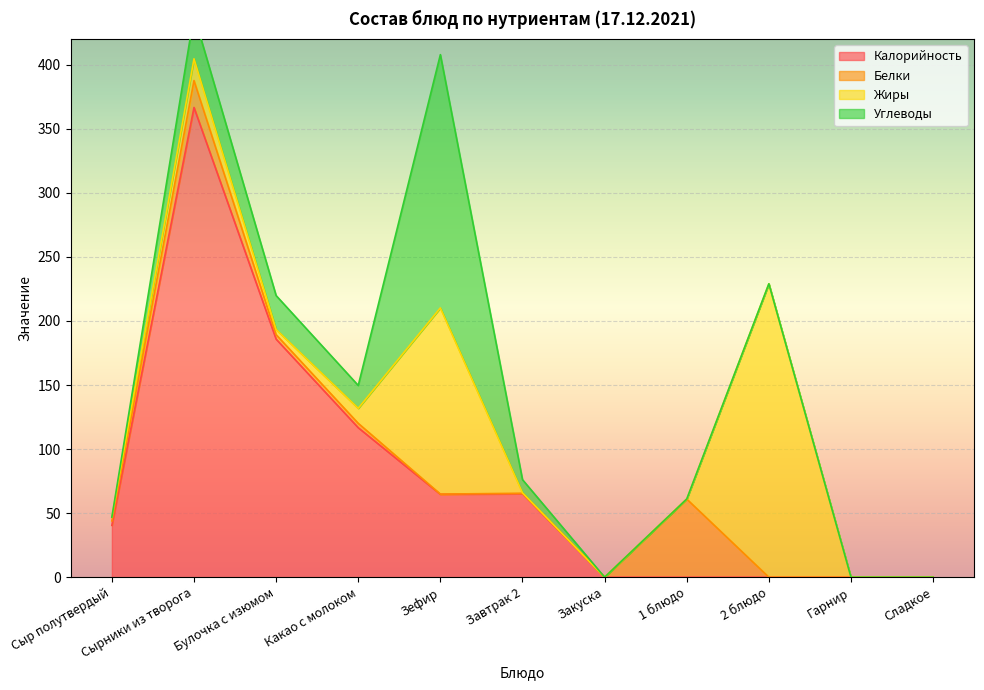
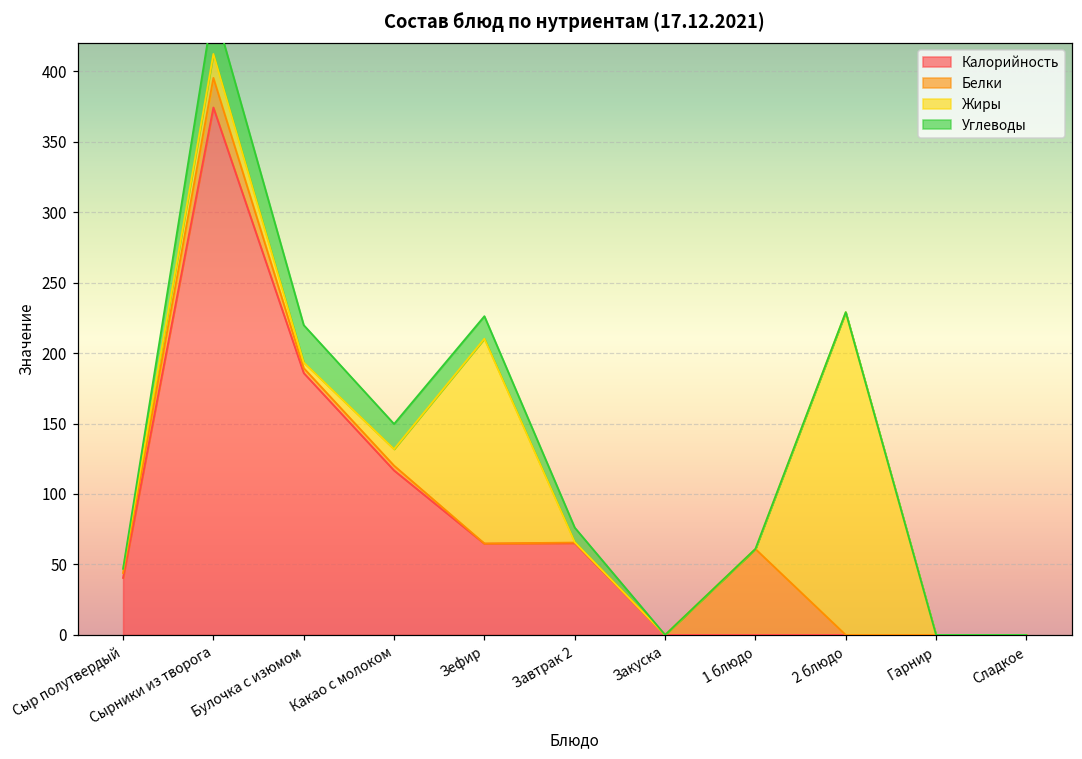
  {
    "Калорийность": {
      "Сыр полутвердый": 40,
-     "Сырники из творога": 367,
+     "Сырники из творога": 374,
      "Булочка с изюмом": 186,
      "Какао с молоком": 117,
      "1 блюдо": 0
    },
    "Белки": {
      "Сыр полутвердый": 3,
      "Сырники из творога": 21,
      "Булочка с изюмом": 4,
      "Какао с молоком": 3
    },
    "Жиры": {
      "Сырники из творога": 17,
      "Булочка с изюмом": 4,
      "Какао с молоком": 12,
      "Зефир": 145
    },
    "Углеводы": {
      "Булочка с изюмом": 27,
      "Какао с молоком": 18,
-     "Зефир": 198,
+     "Зефир": 16,
      "Завтрак 2": 10
    }
  }
